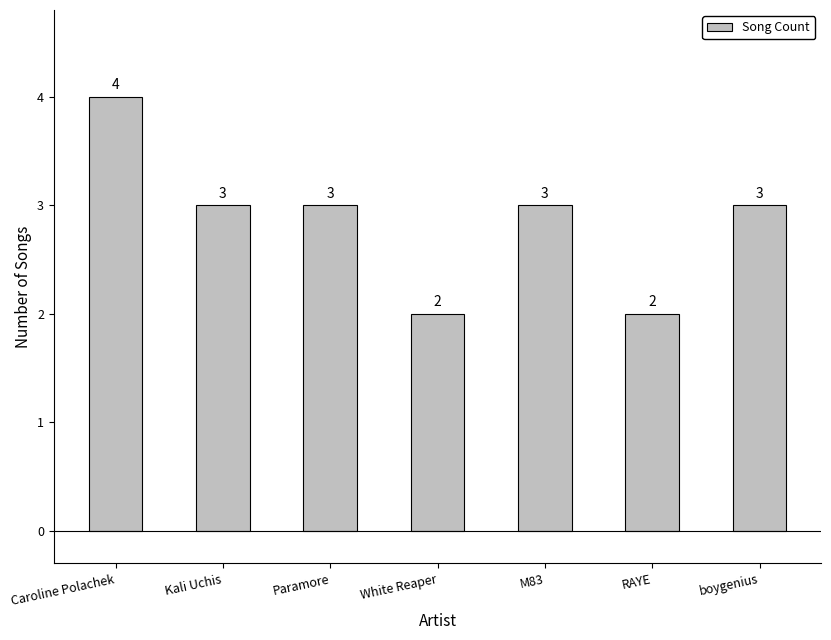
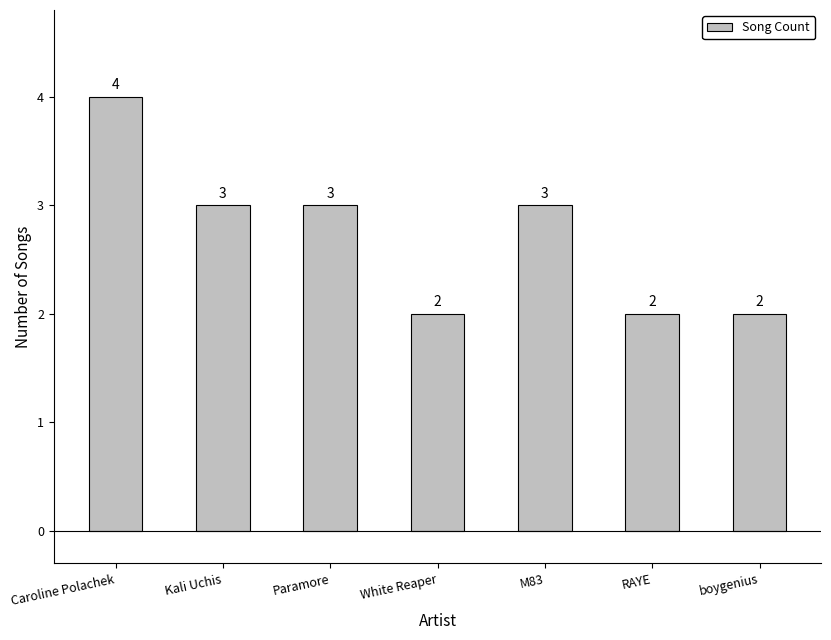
  {
    "Caroline Polachek": 4,
    "Kali Uchis": 3,
    "Paramore": 3,
    "White Reaper": 2,
    "M83": 3,
    "RAYE": 2,
-   "boygenius": 3
+   "boygenius": 2
  }
